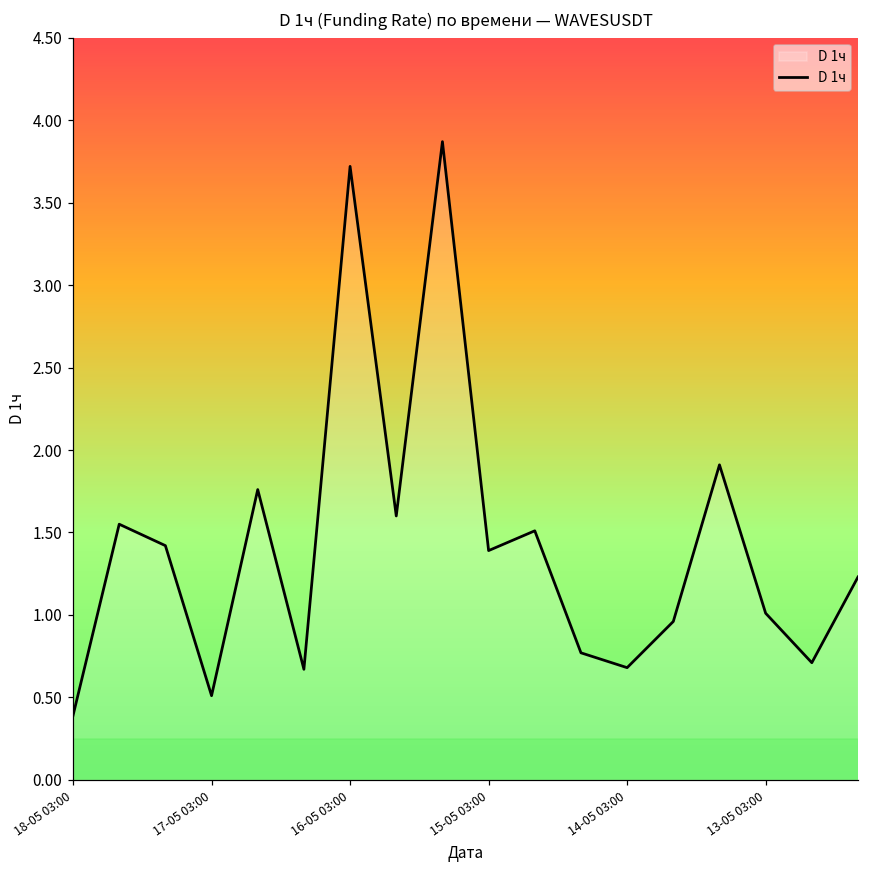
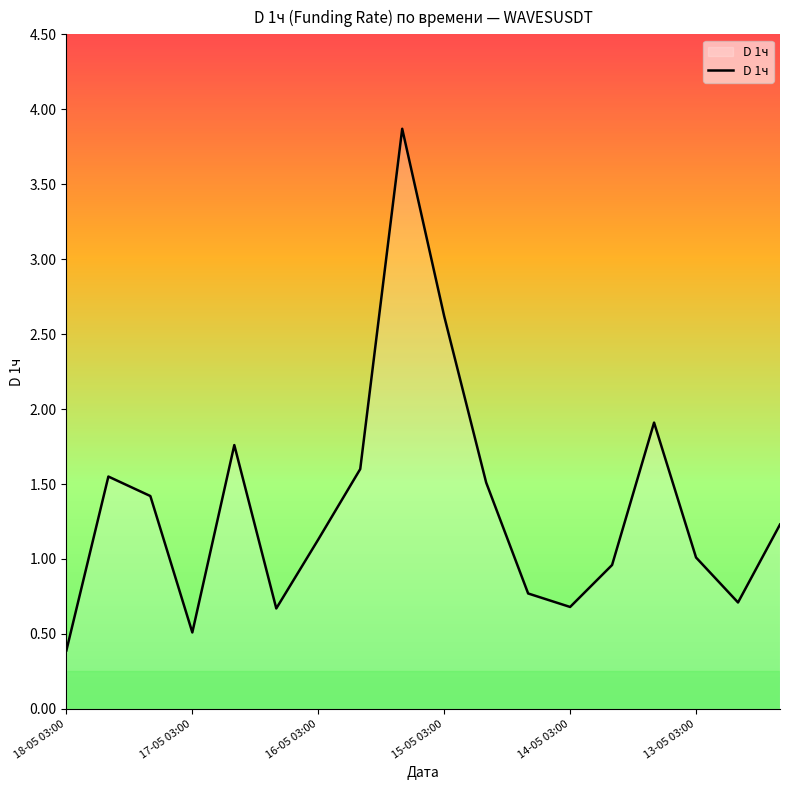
  {
    "18-05 03:00": 0.39,
    "17-05 03:00": 0.51,
-   "16-05 03:00": 3.72,
-   "15-05 03:00": 1.39,
+   "16-05 03:00": 1.13,
+   "15-05 03:00": 2.62,
    "14-05 03:00": 0.68,
    "13-05 03:00": 1.01
  }
